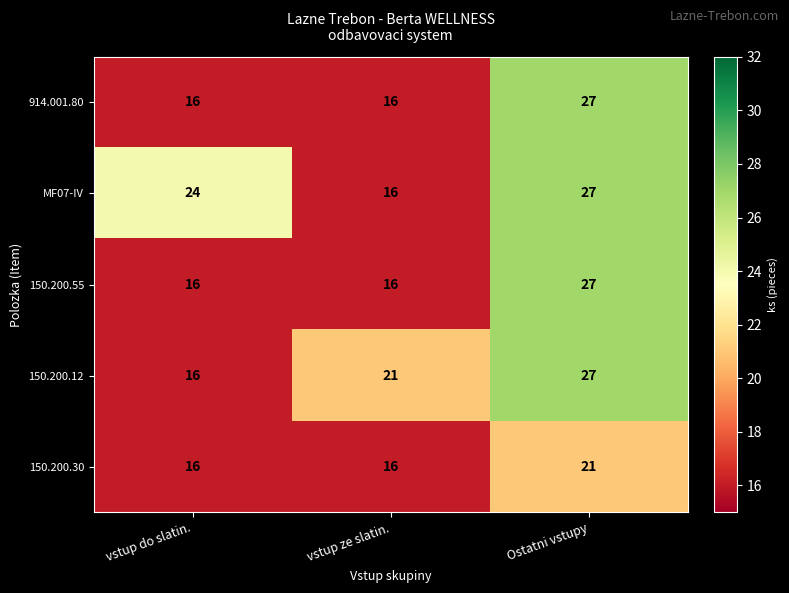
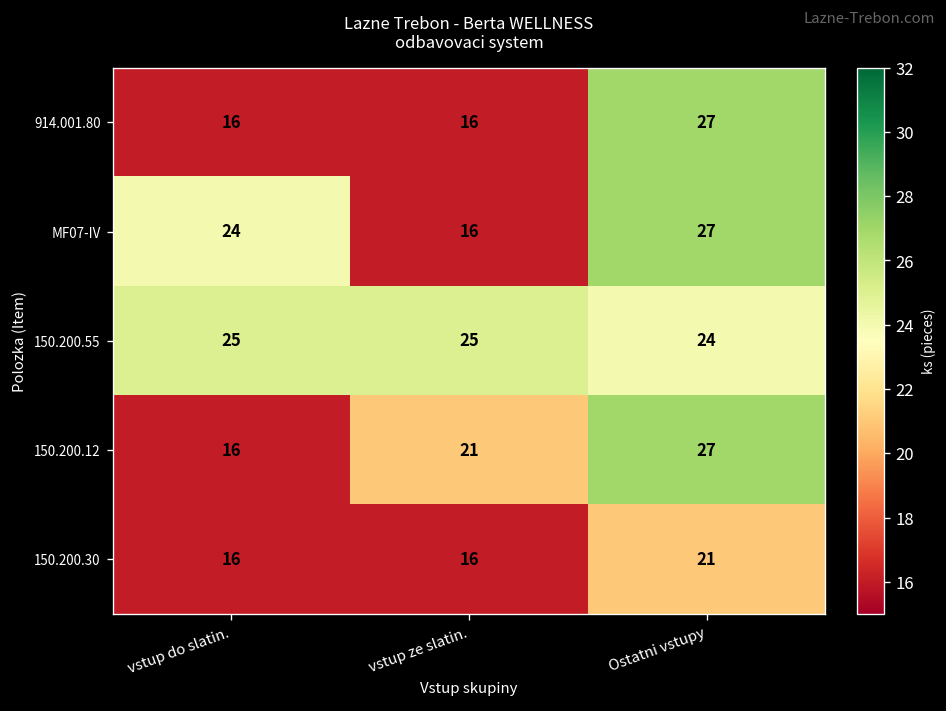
  {
    "914.001.80": {
      "vstup do slatin.": 16,
      "vstup ze slatin.": 16,
      "Ostatni vstupy": 27
    },
    "MF07-IV": {
      "vstup do slatin.": 24,
      "vstup ze slatin.": 16,
      "Ostatni vstupy": 27
    },
    "150.200.55": {
-     "vstup do slatin.": 16,
-     "vstup ze slatin.": 16,
-     "Ostatni vstupy": 27
+     "vstup do slatin.": 25,
+     "vstup ze slatin.": 25,
+     "Ostatni vstupy": 24
    },
    "150.200.12": {
      "vstup do slatin.": 16,
      "vstup ze slatin.": 21,
      "Ostatni vstupy": 27
    },
    "150.200.30": {
      "vstup do slatin.": 16,
      "vstup ze slatin.": 16,
      "Ostatni vstupy": 21
    }
  }
